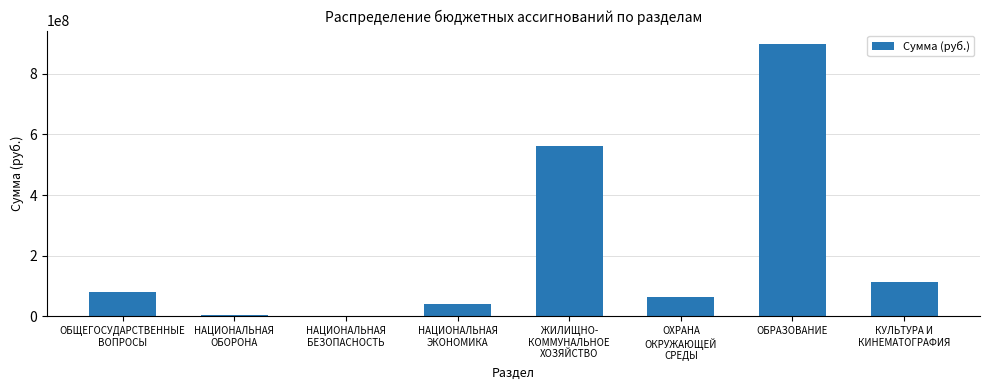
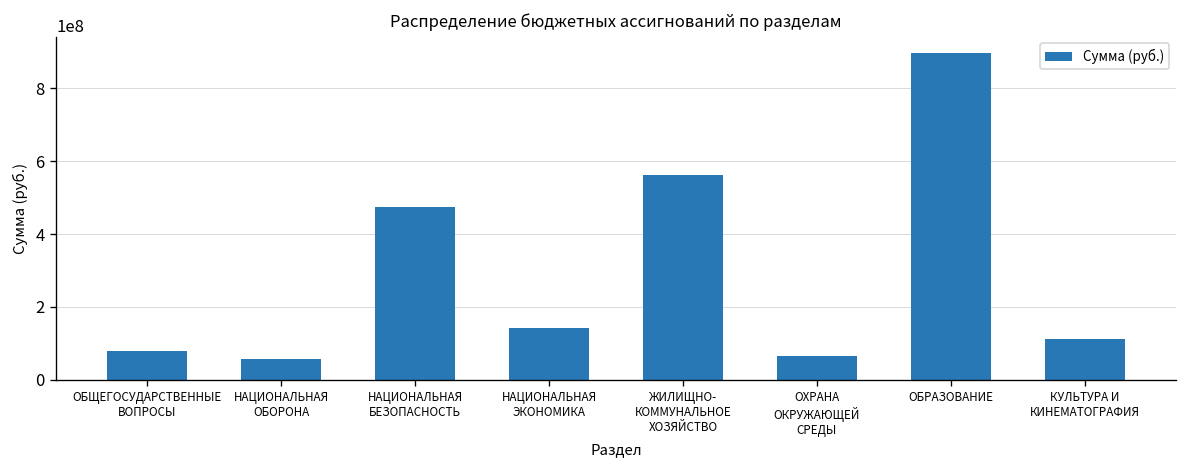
  {
    "ОБЩЕГОСУДАРСТВЕННЫЕ ВОПРОСЫ": 80000000,
-   "НАЦИОНАЛЬНАЯ ОБОРОНА": 0,
-   "НАЦИОНАЛЬНАЯ БЕЗОПАСНОСТЬ": 0,
-   "НАЦИОНАЛЬНАЯ ЭКОНОМИКА": 40000000,
+   "НАЦИОНАЛЬНАЯ ОБОРОНА": 60000000,
+   "НАЦИОНАЛЬНАЯ БЕЗОПАСНОСТЬ": 470000000,
+   "НАЦИОНАЛЬНАЯ ЭКОНОМИКА": 140000000,
    "ЖИЛИЩНО- КОММУНАЛЬНОЕ ХОЗЯЙСТВО": 560000000,
    "ОХРАНА ОКРУЖАЮЩЕЙ СРЕДЫ": 60000000,
    "ОБРАЗОВАНИЕ": 900000000,
    "КУЛЬТУРА И КИНЕМАТОГРАФИЯ": 110000000
  }
